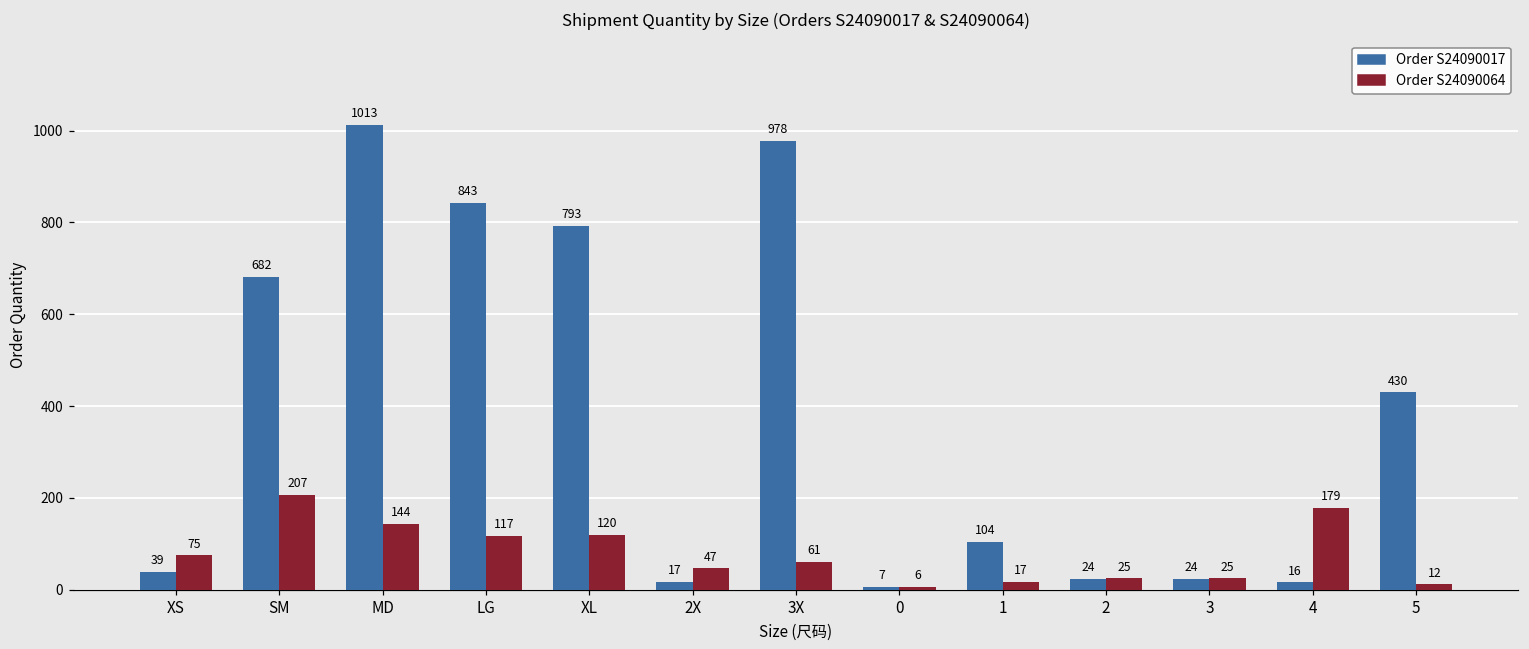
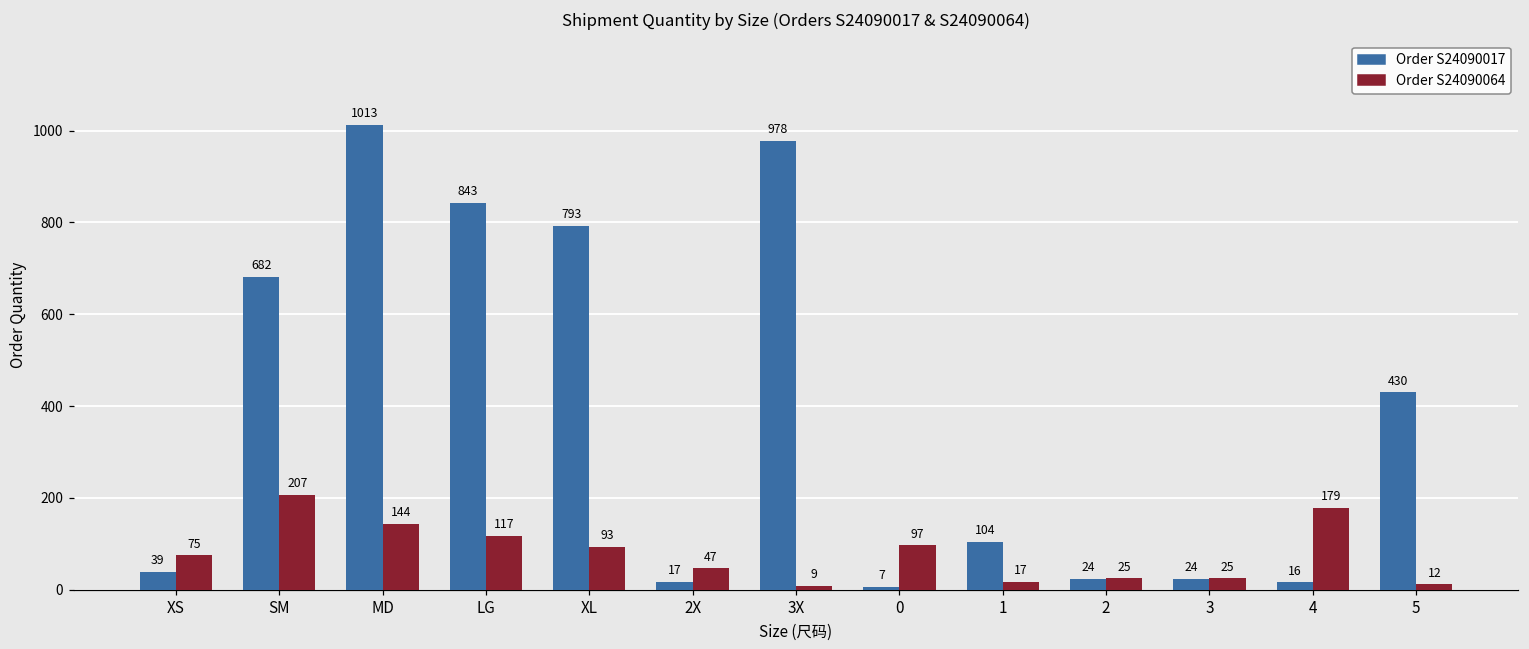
  {
    "Order S24090017": {
      "XS": 39,
      "SM": 682,
      "MD": 1013,
      "LG": 843,
      "XL": 793,
      "2X": 17,
      "3X": 978,
      "0": 7,
      "1": 104,
      "2": 24,
      "3": 24,
      "4": 16,
      "5": 430
    },
    "Order S24090064": {
      "XS": 75,
      "SM": 207,
      "MD": 144,
      "LG": 117,
-     "XL": 120,
+     "XL": 93,
      "2X": 47,
-     "3X": 61,
-     "0": 6,
+     "3X": 9,
+     "0": 97,
      "1": 17,
      "2": 25,
      "3": 25,
      "4": 179,
      "5": 12
    }
  }
